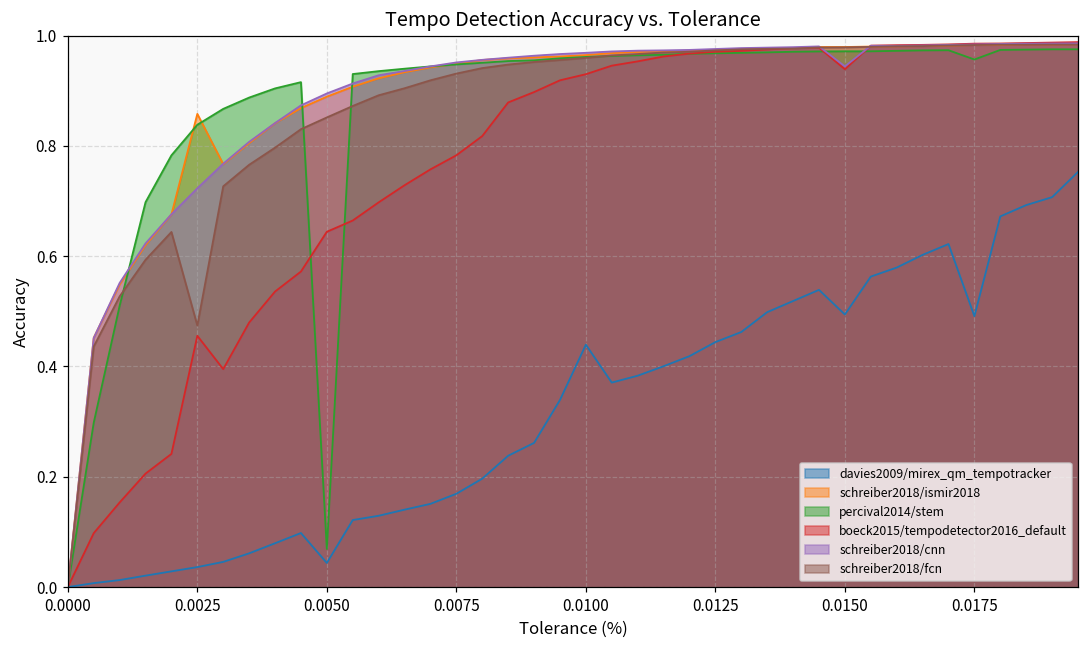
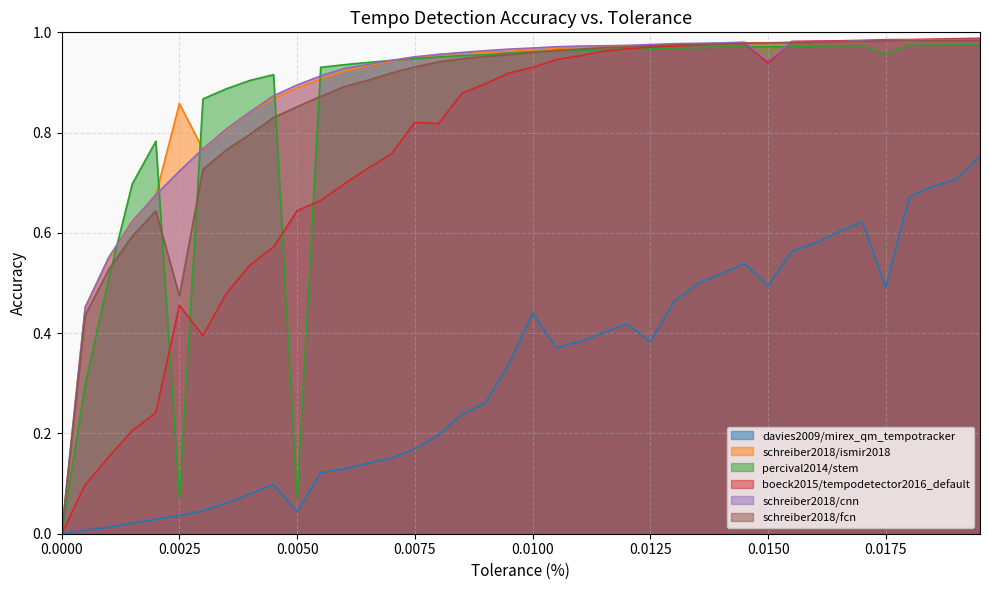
  {
    "davies2009/mirex_qm_tempotracker": {
      "0.0025": 0.04,
      "0.0050": 0.04,
      "0.0075": 0.17,
      "0.0100": 0.44,
-     "0.0125": 0.44,
+     "0.0125": 0.38,
      "0.0150": 0.49,
      "0.0175": 0.49
    },
    "schreiber2018/ismir2018": {
      "0.0025": 0.86,
      "0.0050": 0.89
    },
    "percival2014/stem": {
-     "0.0025": 0.84,
+     "0.0025": 0.07,
      "0.0050": 0.07,
      "0.0150": 0.97,
      "0.0175": 0.96
    },
    "boeck2015/tempodetector2016_default": {
      "0.0025": 0.46,
      "0.0050": 0.64,
-     "0.0075": 0.78,
+     "0.0075": 0.82,
      "0.0100": 0.93,
      "0.0150": 0.94
    },
    "schreiber2018/cnn": {
      "0.0025": 0.72,
      "0.0050": 0.90,
      "0.0150": 0.94
    },
    "schreiber2018/fcn": {
      "0.0025": 0.47,
      "0.0050": 0.85,
      "0.0075": 0.93
    }
  }
